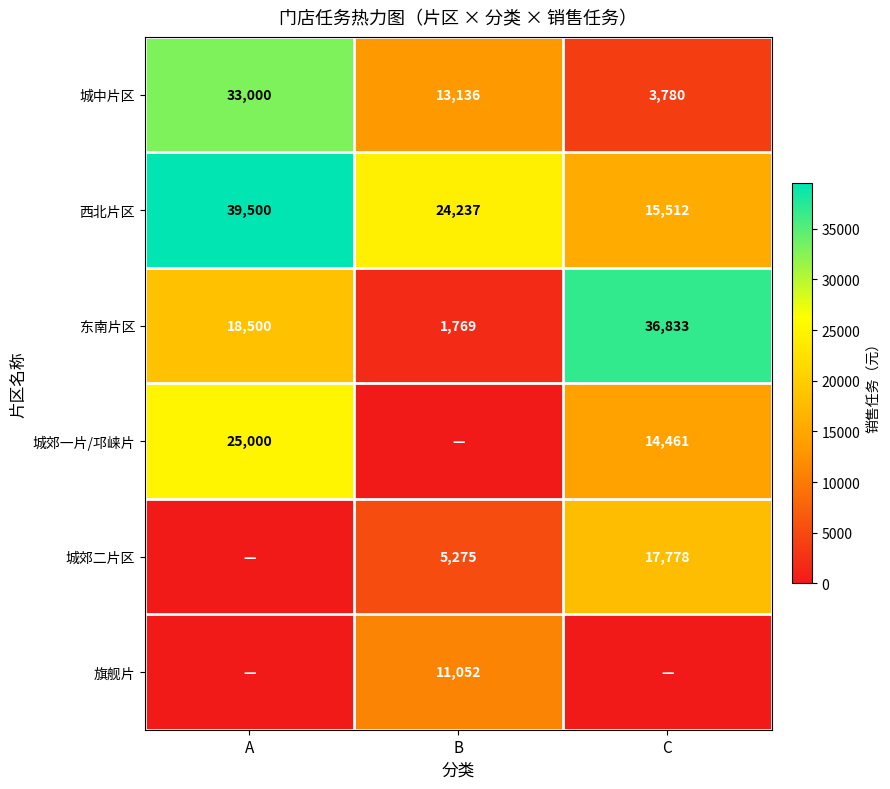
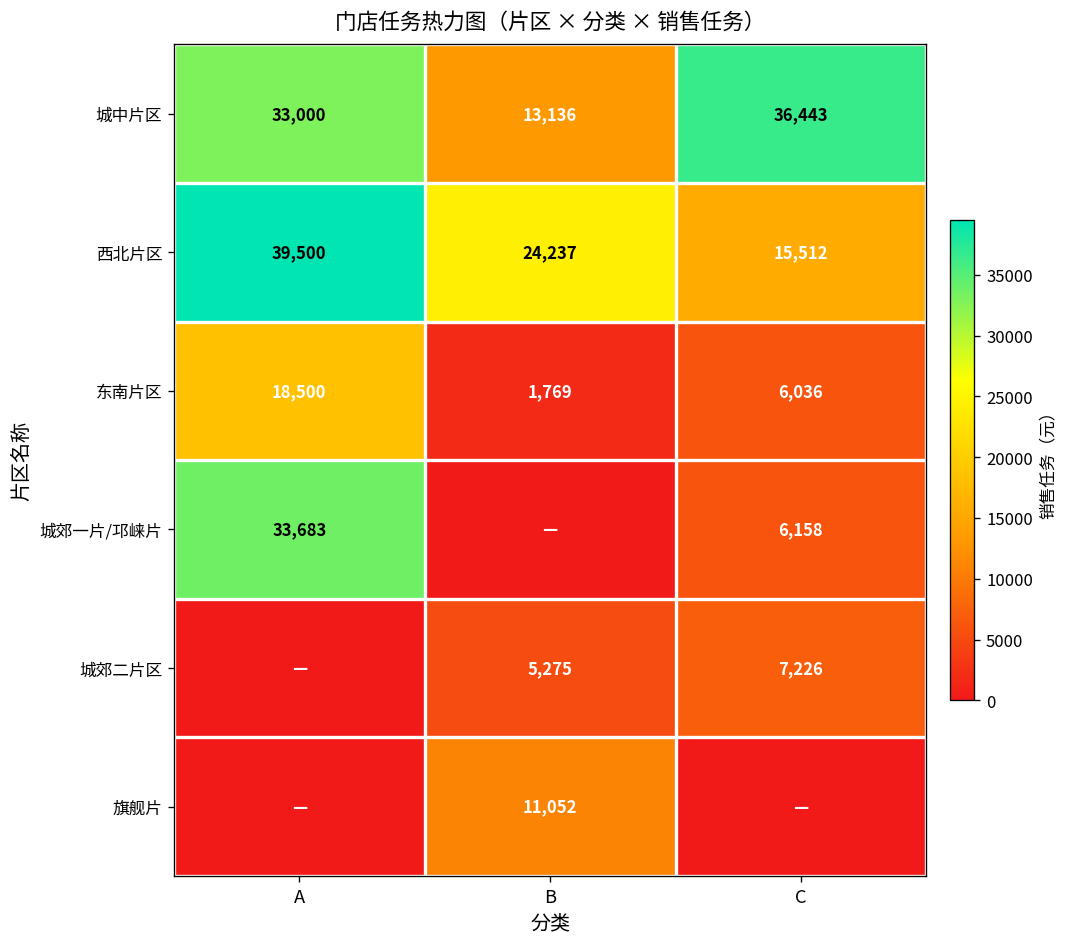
  {
    "城中片区": {
      "A": "33,000",
      "B": "13,136",
-     "C": "3,780"
+     "C": "36,443"
    },
    "西北片区": {
      "A": "39,500",
      "B": "24,237",
      "C": "15,512"
    },
    "东南片区": {
      "A": "18,500",
      "B": "1,769",
-     "C": "36,833"
+     "C": "6,036"
    },
    "城郊一片/邛崃片": {
-     "A": "25,000",
-     "C": "14,461"
+     "A": "33,683",
+     "C": "6,158"
    },
    "城郊二片区": {
      "B": "5,275",
-     "C": "17,778"
+     "C": "7,226"
    },
    "旗舰片": {
      "B": "11,052"
    }
  }
